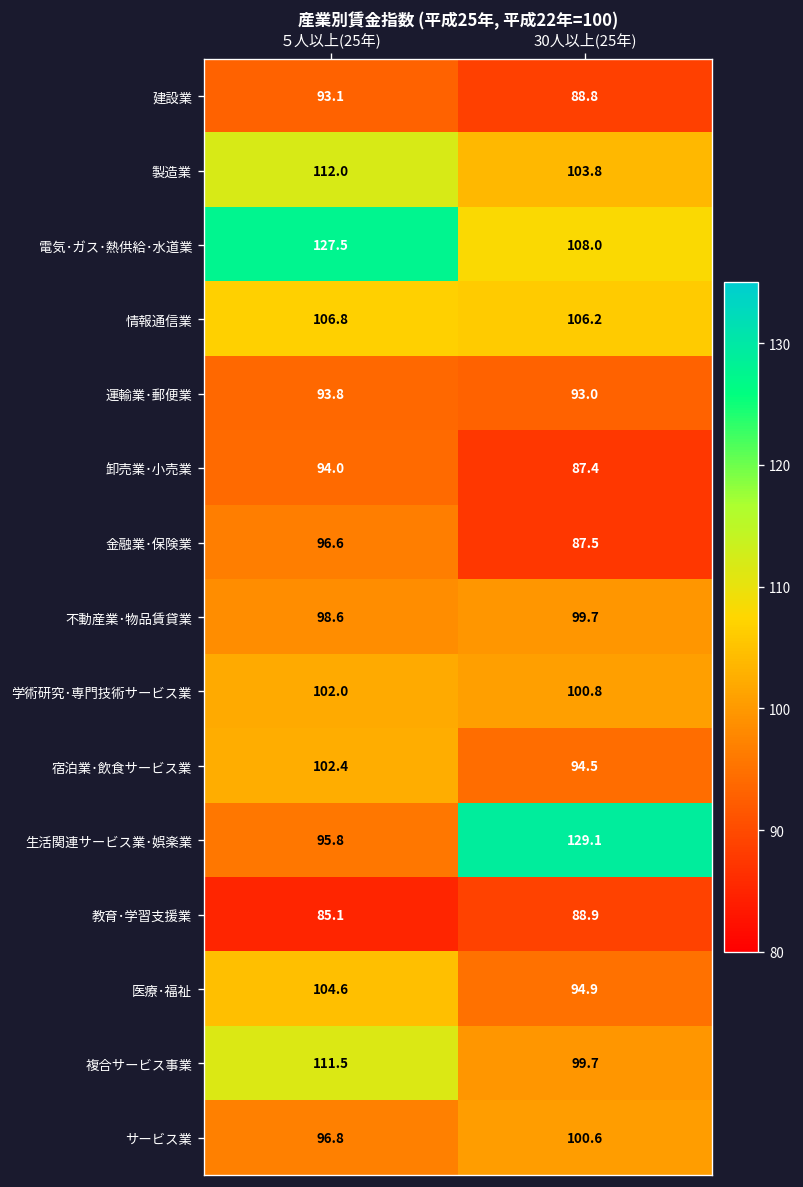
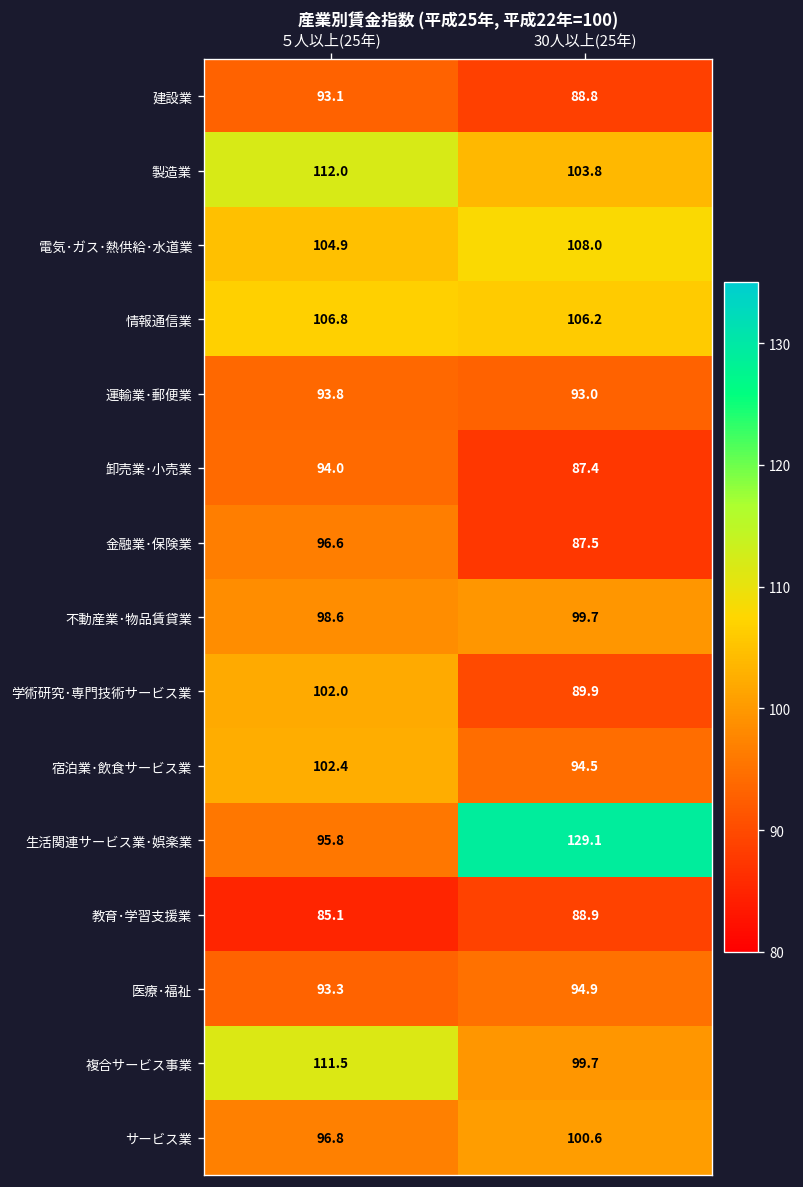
  {
    "建設業": {
      "５人以上(25年)": 93.1,
      "30人以上(25年)": 88.8
    },
    "製造業": {
      "５人以上(25年)": 112.0,
      "30人以上(25年)": 103.8
    },
    "電気･ガス･熱供給･水道業": {
-     "５人以上(25年)": 127.5,
+     "５人以上(25年)": 104.9,
      "30人以上(25年)": 108.0
    },
    "情報通信業": {
      "５人以上(25年)": 106.8,
      "30人以上(25年)": 106.2
    },
    "運輸業･郵便業": {
      "５人以上(25年)": 93.8,
      "30人以上(25年)": 93.0
    },
    "卸売業･小売業": {
      "５人以上(25年)": 94.0,
      "30人以上(25年)": 87.4
    },
    "金融業･保険業": {
      "５人以上(25年)": 96.6,
      "30人以上(25年)": 87.5
    },
    "不動産業･物品賃貸業": {
      "５人以上(25年)": 98.6,
      "30人以上(25年)": 99.7
    },
    "学術研究･専門技術サービス業": {
      "５人以上(25年)": 102.0,
-     "30人以上(25年)": 100.8
+     "30人以上(25年)": 89.9
    },
    "宿泊業･飲食サービス業": {
      "５人以上(25年)": 102.4,
      "30人以上(25年)": 94.5
    },
    "生活関連サービス業･娯楽業": {
      "５人以上(25年)": 95.8,
      "30人以上(25年)": 129.1
    },
    "教育･学習支援業": {
      "５人以上(25年)": 85.1,
      "30人以上(25年)": 88.9
    },
    "医療･福祉": {
-     "５人以上(25年)": 104.6,
+     "５人以上(25年)": 93.3,
      "30人以上(25年)": 94.9
    },
    "複合サービス事業": {
      "５人以上(25年)": 111.5,
      "30人以上(25年)": 99.7
    },
    "サービス業": {
      "５人以上(25年)": 96.8,
      "30人以上(25年)": 100.6
    }
  }
